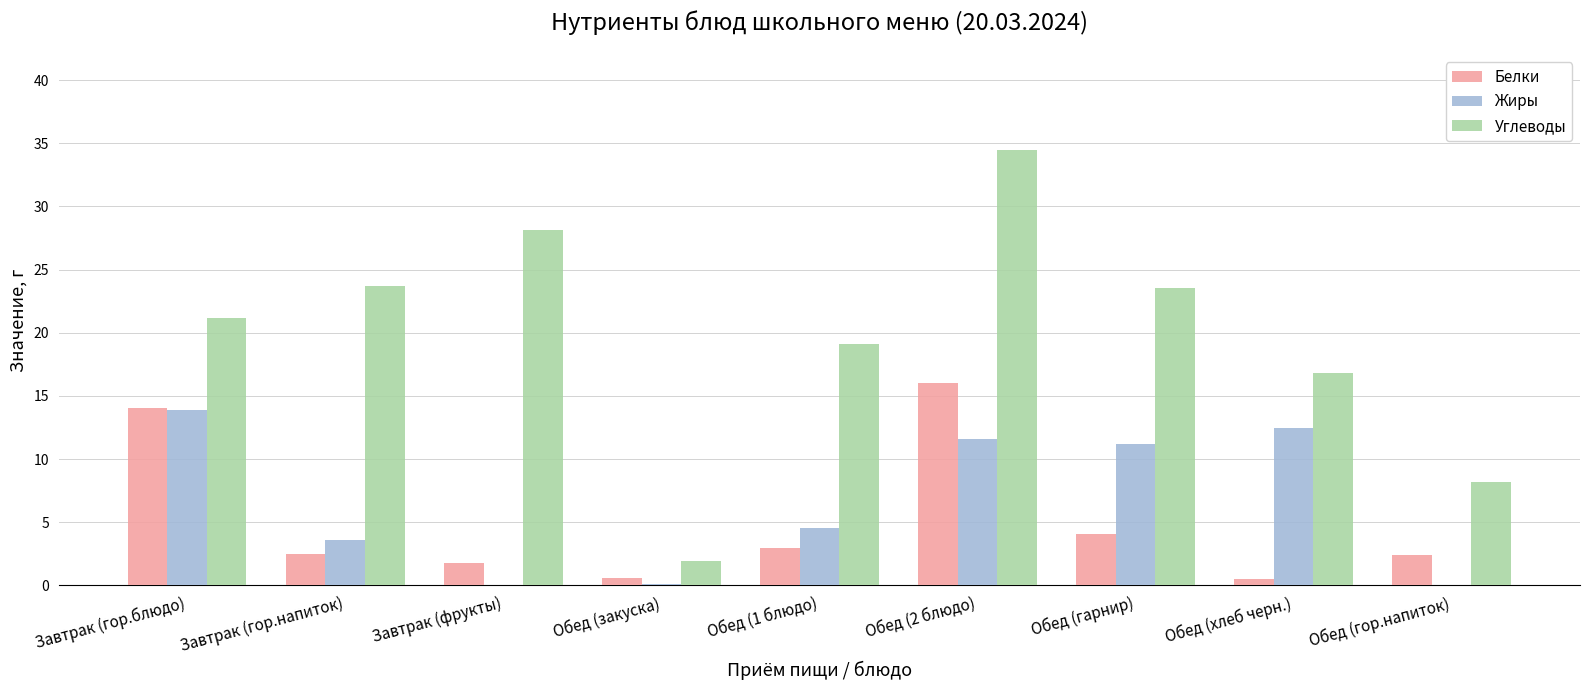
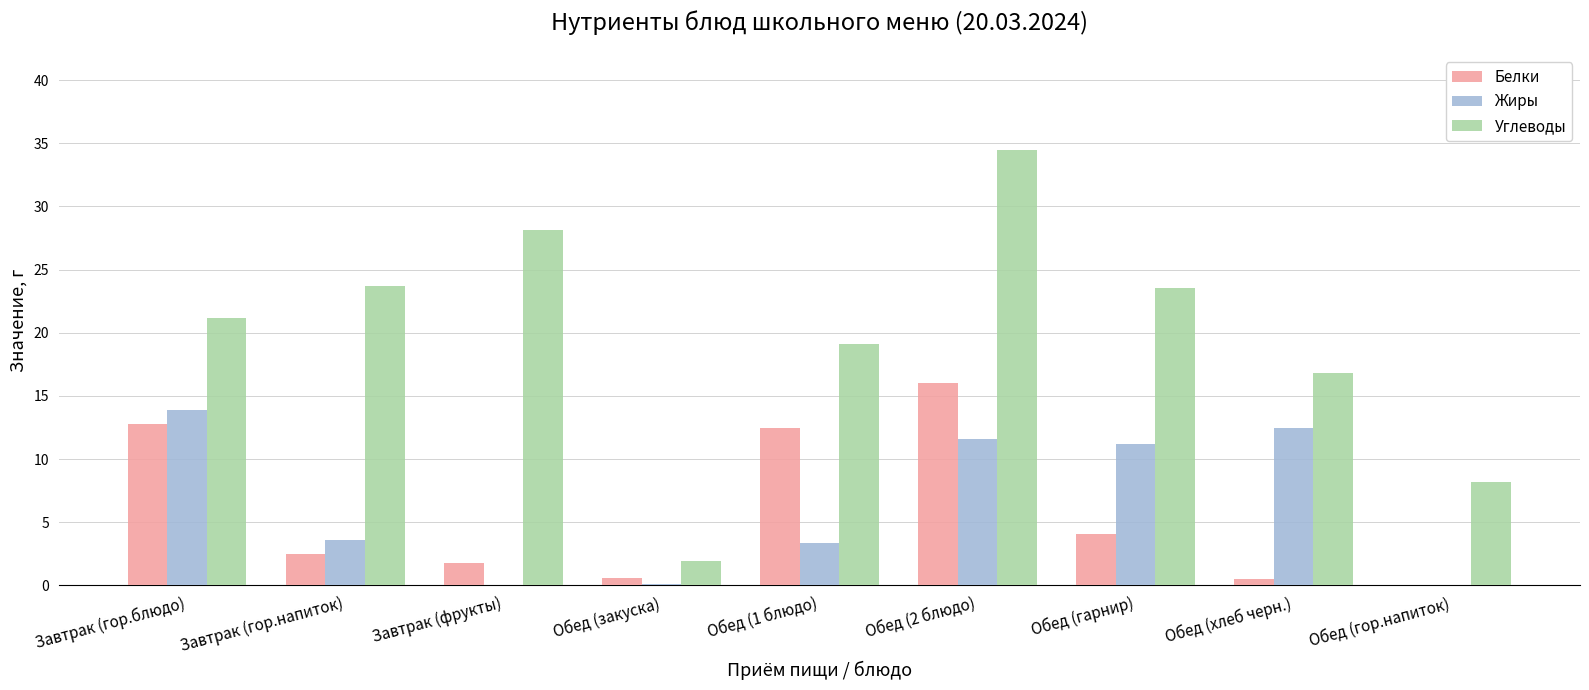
  {
    "Белки": {
-     "Завтрак (гор.блюдо)": 14.1,
+     "Завтрак (гор.блюдо)": 12.8,
      "Завтрак (гор.напиток)": 2.5,
      "Завтрак (фрукты)": 1.8,
      "Обед (закуска)": 0.6,
-     "Обед (1 блюдо)": 3.0,
+     "Обед (1 блюдо)": 12.5,
      "Обед (2 блюдо)": 16.0,
      "Обед (гарнир)": 4.1,
      "Обед (хлеб черн.)": 0.5,
-     "Обед (гор.напиток)": 2.4
+     "Обед (гор.напиток)": 0.0
    },
    "Жиры": {
      "Завтрак (гор.блюдо)": 13.9,
      "Завтрак (гор.напиток)": 3.6,
      "Завтрак (фрукты)": 0.0,
-     "Обед (1 блюдо)": 4.6,
+     "Обед (1 блюдо)": 3.4,
      "Обед (2 блюдо)": 11.6,
      "Обед (гарнир)": 11.2,
      "Обед (хлеб черн.)": 12.5,
      "Обед (гор.напиток)": 0.0
    },
    "Углеводы": {
      "Завтрак (гор.блюдо)": 21.2,
      "Завтрак (гор.напиток)": 23.7,
      "Завтрак (фрукты)": 28.1,
      "Обед (закуска)": 1.9,
      "Обед (1 блюдо)": 19.1,
      "Обед (2 блюдо)": 34.5,
      "Обед (гарнир)": 23.6,
      "Обед (хлеб черн.)": 16.8,
      "Обед (гор.напиток)": 8.2
    }
  }
